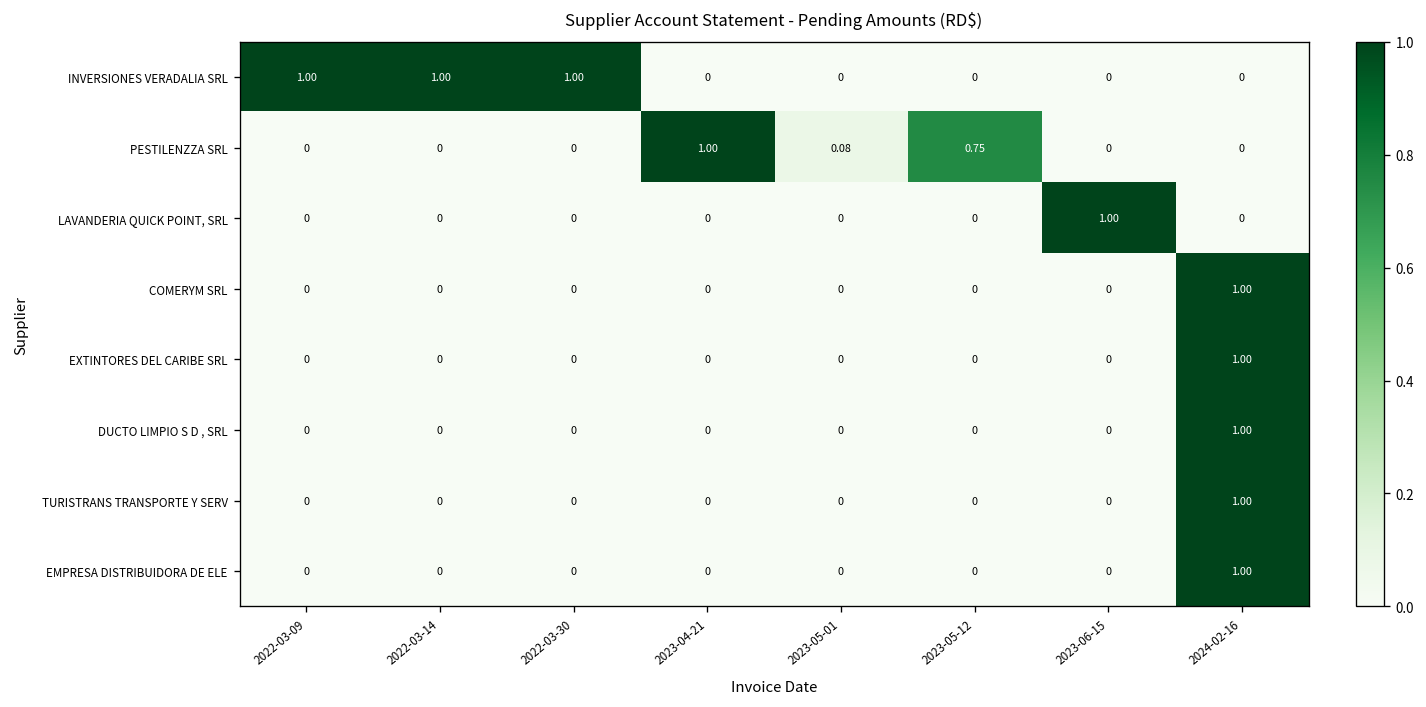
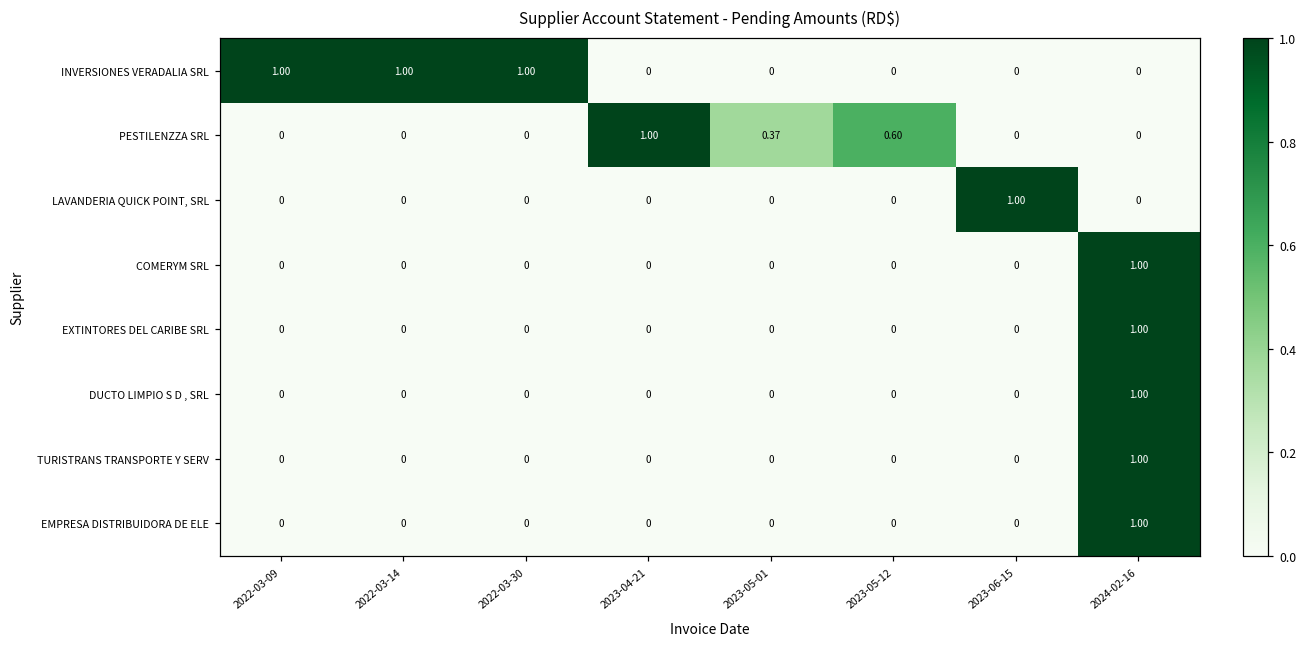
  {
    "INVERSIONES VERADALIA SRL": {
      "2022-03-09": 1.00,
      "2022-03-14": 1.00,
      "2022-03-30": 1.00,
      "2023-04-21": 0,
      "2023-05-01": 0,
      "2023-05-12": 0,
      "2023-06-15": 0,
      "2024-02-16": 0
    },
    "PESTILENZZA SRL": {
      "2022-03-09": 0,
      "2022-03-14": 0,
      "2022-03-30": 0,
      "2023-04-21": 1.00,
-     "2023-05-01": 0.08,
-     "2023-05-12": 0.75,
+     "2023-05-01": 0.37,
+     "2023-05-12": 0.60,
      "2023-06-15": 0,
      "2024-02-16": 0
    },
    "LAVANDERIA QUICK POINT, SRL": {
      "2022-03-09": 0,
      "2022-03-14": 0,
      "2022-03-30": 0,
      "2023-04-21": 0,
      "2023-05-01": 0,
      "2023-05-12": 0,
      "2023-06-15": 1.00,
      "2024-02-16": 0
    },
    "COMERYM SRL": {
      "2022-03-09": 0,
      "2022-03-14": 0,
      "2022-03-30": 0,
      "2023-04-21": 0,
      "2023-05-01": 0,
      "2023-05-12": 0,
      "2023-06-15": 0,
      "2024-02-16": 1.00
    },
    "EXTINTORES DEL CARIBE SRL": {
      "2022-03-09": 0,
      "2022-03-14": 0,
      "2022-03-30": 0,
      "2023-04-21": 0,
      "2023-05-01": 0,
      "2023-05-12": 0,
      "2023-06-15": 0,
      "2024-02-16": 1.00
    },
    "DUCTO LIMPIO S D , SRL": {
      "2022-03-09": 0,
      "2022-03-14": 0,
      "2022-03-30": 0,
      "2023-04-21": 0,
      "2023-05-01": 0,
      "2023-05-12": 0,
      "2023-06-15": 0,
      "2024-02-16": 1.00
    },
    "TURISTRANS TRANSPORTE Y SERV": {
      "2022-03-09": 0,
      "2022-03-14": 0,
      "2022-03-30": 0,
      "2023-04-21": 0,
      "2023-05-01": 0,
      "2023-05-12": 0,
      "2023-06-15": 0,
      "2024-02-16": 1.00
    },
    "EMPRESA DISTRIBUIDORA DE ELE": {
      "2022-03-09": 0,
      "2022-03-14": 0,
      "2022-03-30": 0,
      "2023-04-21": 0,
      "2023-05-01": 0,
      "2023-05-12": 0,
      "2023-06-15": 0,
      "2024-02-16": 1.00
    }
  }
